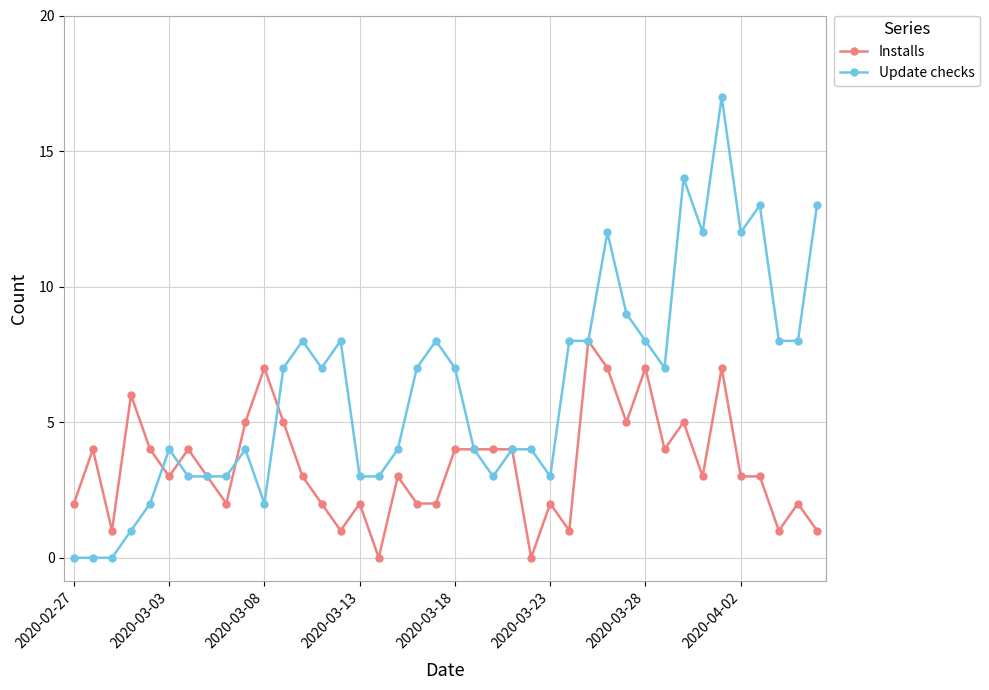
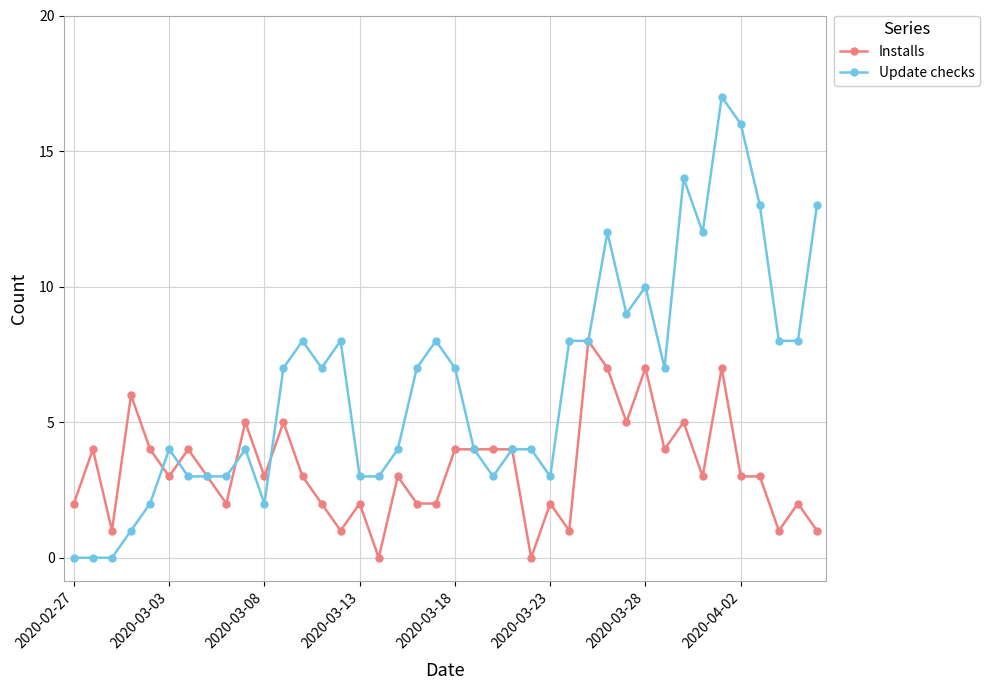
  {
    "Installs": {
      "2020-02-27": 2,
      "2020-03-03": 3,
-     "2020-03-08": 7,
+     "2020-03-08": 3,
      "2020-03-13": 2,
      "2020-03-18": 4,
      "2020-03-23": 2,
      "2020-03-28": 7,
      "2020-04-02": 3
    },
    "Update checks": {
      "2020-02-27": 0,
      "2020-03-03": 4,
      "2020-03-08": 2,
      "2020-03-13": 3,
      "2020-03-18": 7,
      "2020-03-23": 3,
-     "2020-03-28": 8,
-     "2020-04-02": 12
+     "2020-03-28": 10,
+     "2020-04-02": 16
    }
  }
